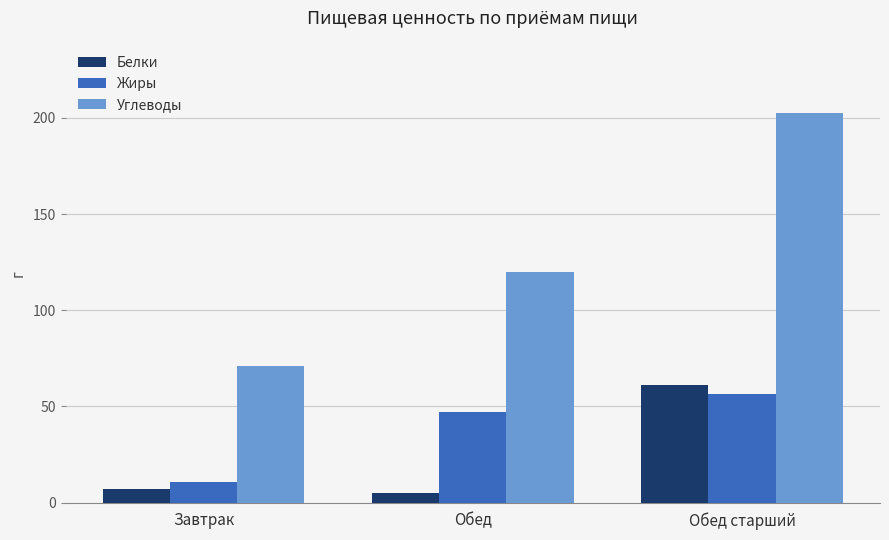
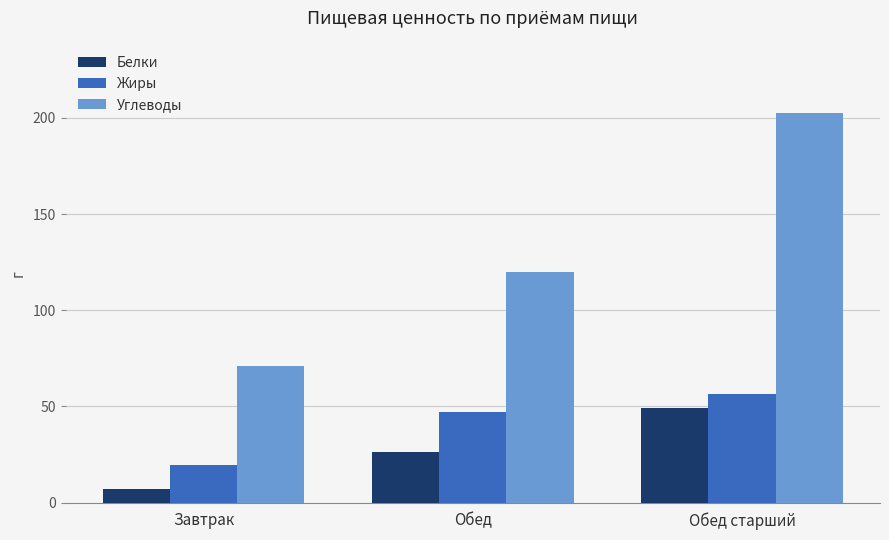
  {
    "Белки": {
      "Завтрак": 7,
-     "Обед": 5,
-     "Обед старший": 61
+     "Обед": 26,
+     "Обед старший": 49
    },
    "Жиры": {
-     "Завтрак": 11,
+     "Завтрак": 20,
      "Обед": 47,
      "Обед старший": 56
    },
    "Углеводы": {
      "Завтрак": 71,
      "Обед": 120,
      "Обед старший": 202
    }
  }
